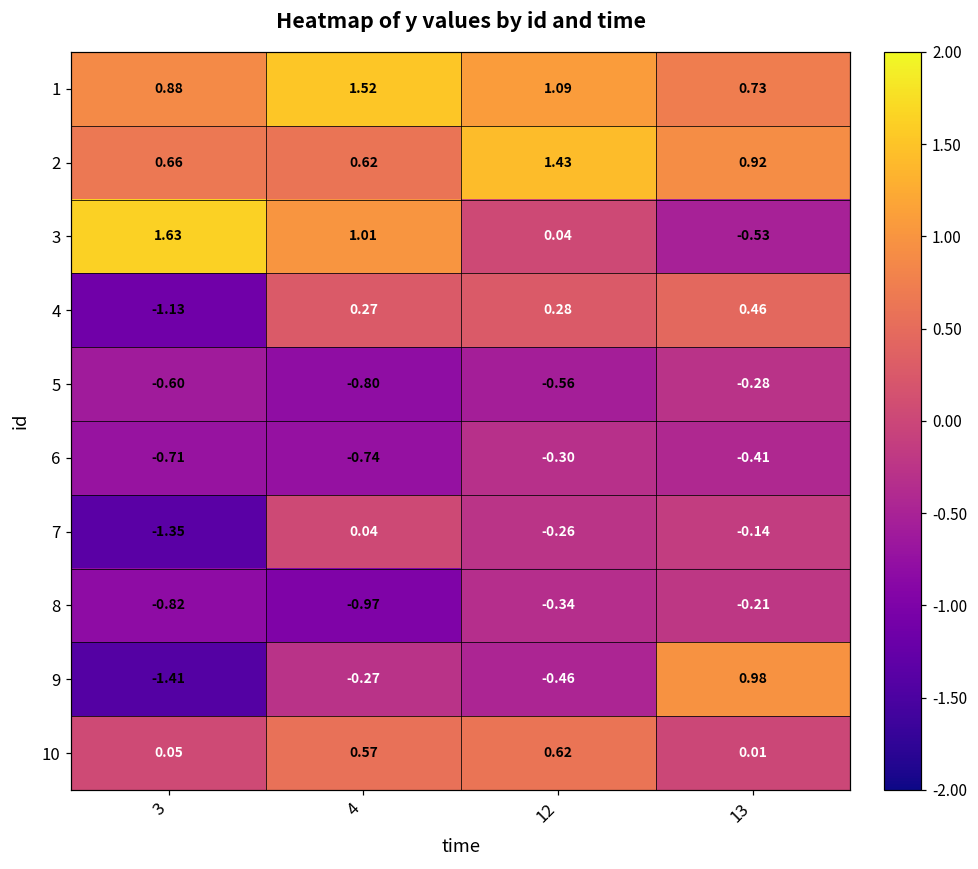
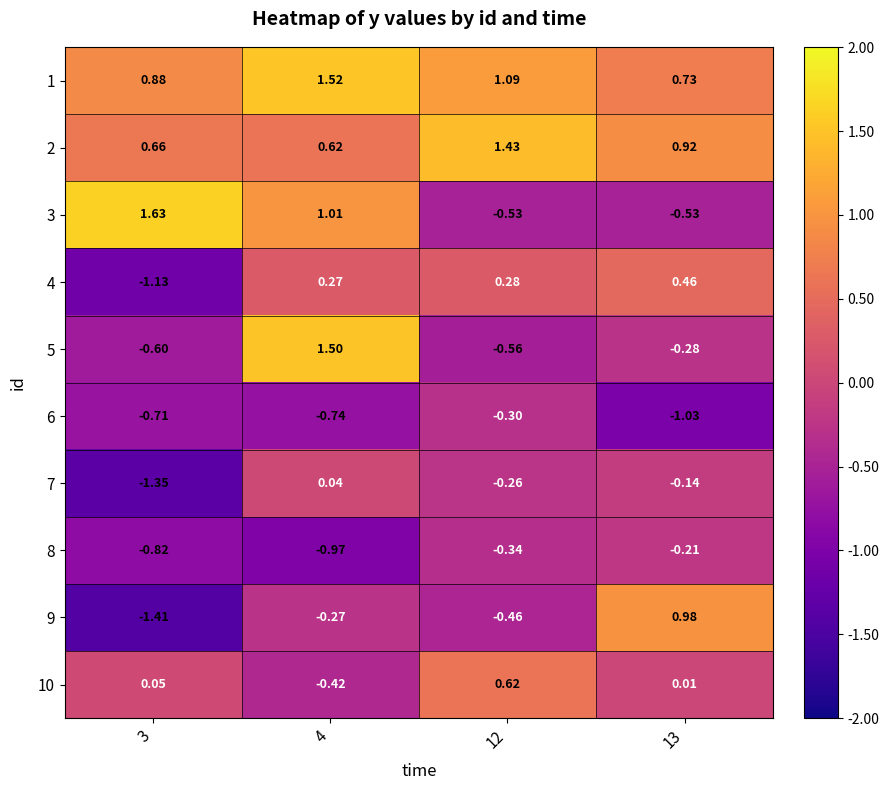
  {
    "1": {
      "3": 0.88,
      "4": 1.52,
      "12": 1.09,
      "13": 0.73
    },
    "2": {
      "3": 0.66,
      "4": 0.62,
      "12": 1.43,
      "13": 0.92
    },
    "3": {
      "3": 1.63,
      "4": 1.01,
-     "12": 0.04,
+     "12": -0.53,
      "13": -0.53
    },
    "4": {
      "3": -1.13,
      "4": 0.27,
      "12": 0.28,
      "13": 0.46
    },
    "5": {
      "3": -0.60,
-     "4": -0.80,
+     "4": 1.50,
      "12": -0.56,
      "13": -0.28
    },
    "6": {
      "3": -0.71,
      "4": -0.74,
      "12": -0.30,
-     "13": -0.41
+     "13": -1.03
    },
    "7": {
      "3": -1.35,
      "4": 0.04,
      "12": -0.26,
      "13": -0.14
    },
    "8": {
      "3": -0.82,
      "4": -0.97,
      "12": -0.34,
      "13": -0.21
    },
    "9": {
      "3": -1.41,
      "4": -0.27,
      "12": -0.46,
      "13": 0.98
    },
    "10": {
      "3": 0.05,
-     "4": 0.57,
+     "4": -0.42,
      "12": 0.62,
      "13": 0.01
    }
  }
